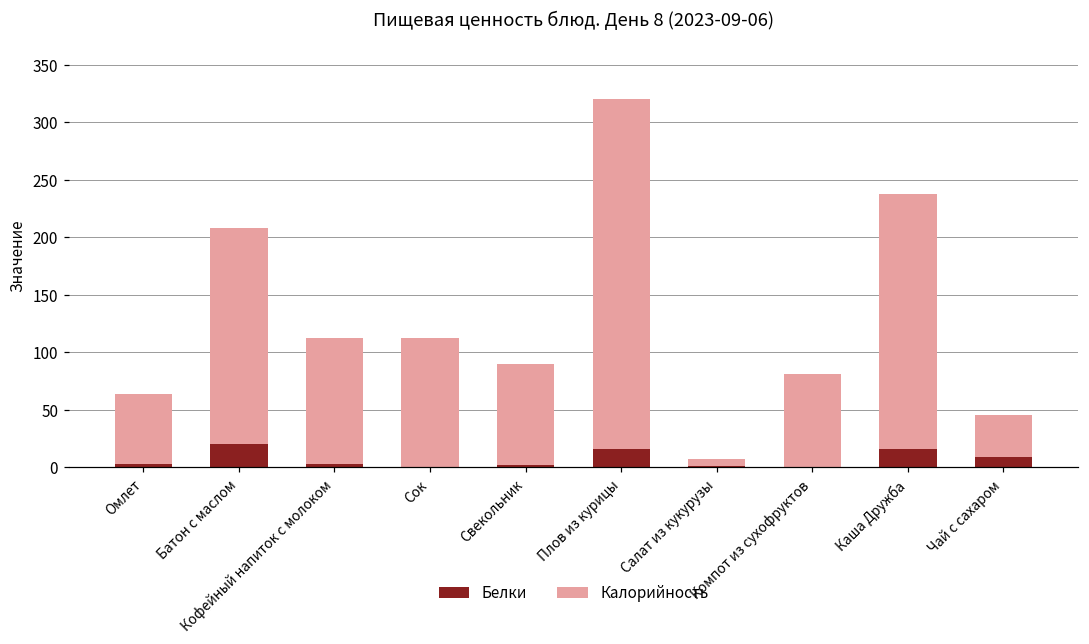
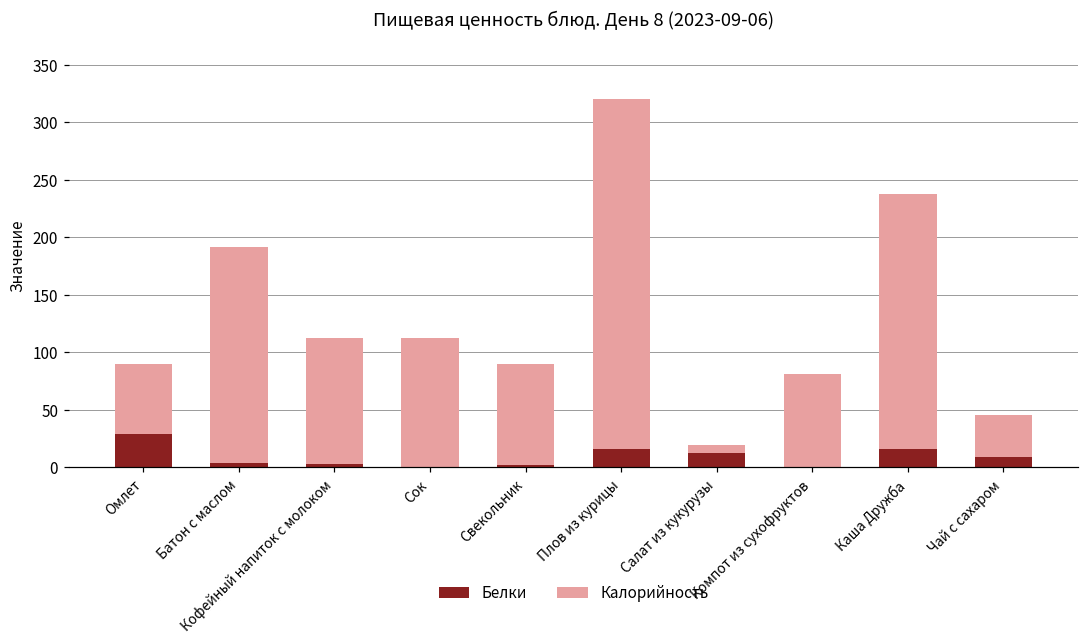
  {
    "Белки": {
-     "Омлет": 3,
-     "Батон с маслом": 21,
+     "Омлет": 29,
+     "Батон с маслом": 4,
      "Кофейный напиток с молоком": 3,
      "Свекольник": 3,
      "Плов из курицы": 16,
-     "Салат из кукурузы": 1,
+     "Салат из кукурузы": 13,
      "Каша Дружба": 16,
      "Чай с сахаром": 9
    },
    "Калорийность": {
      "Омлет": 61,
      "Батон с маслом": 188,
      "Кофейный напиток с молоком": 109,
      "Сок": 113,
      "Свекольник": 87,
      "Плов из курицы": 304,
      "Салат из кукурузы": 7,
      "Компот из сухофруктов": 81,
      "Каша Дружба": 222,
      "Чай с сахаром": 37
    }
  }
